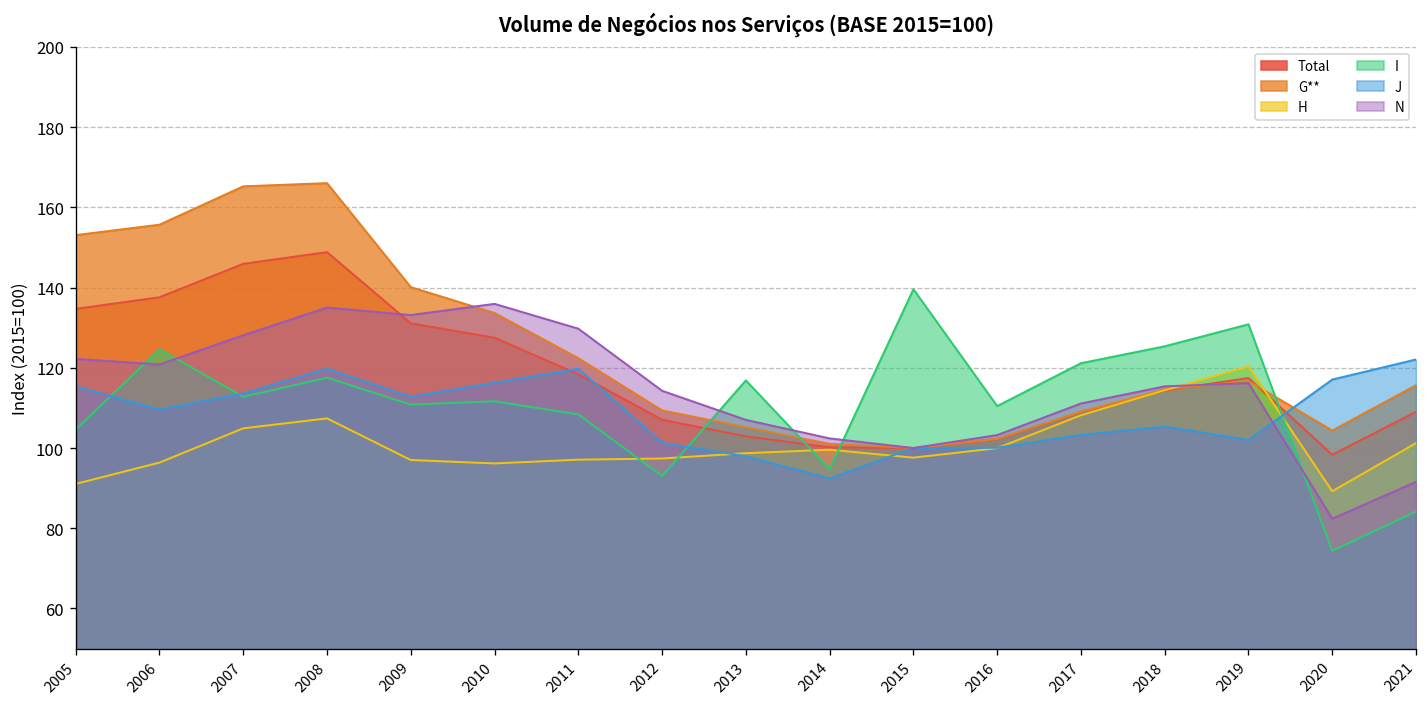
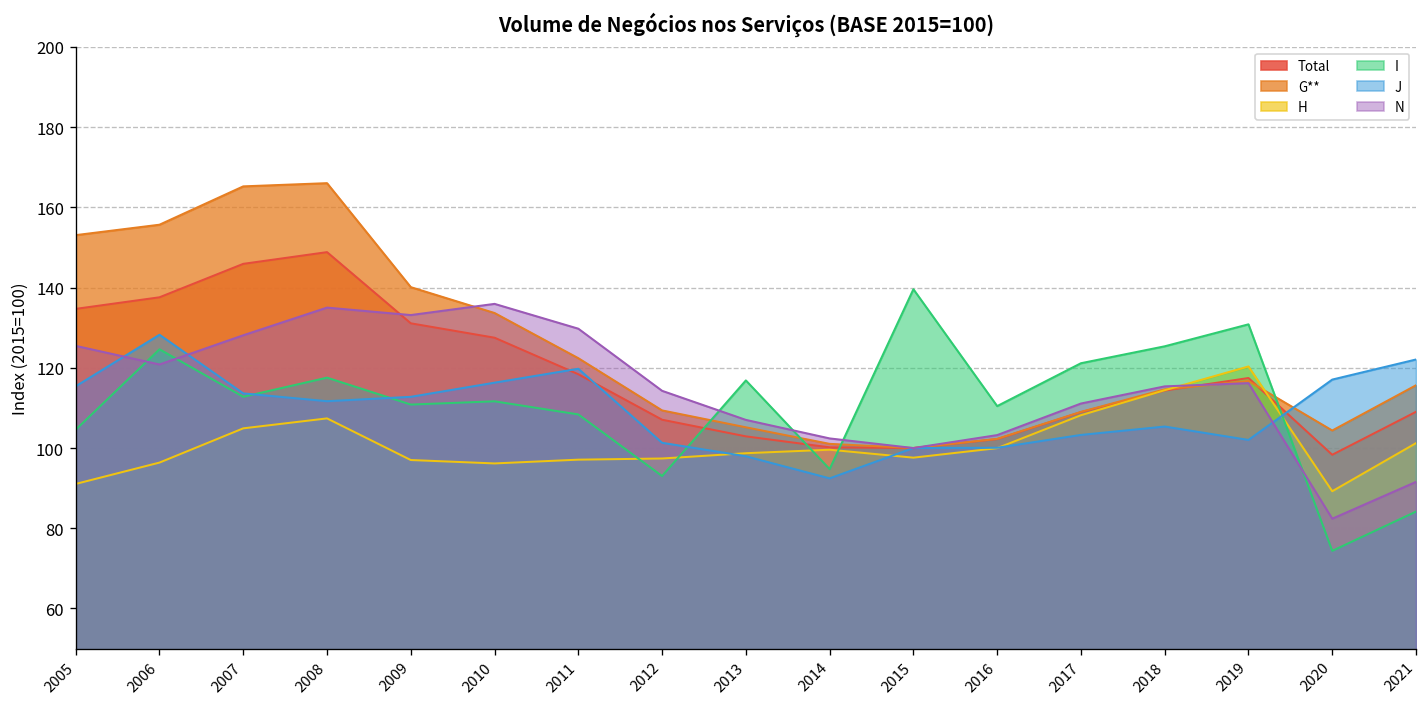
  {
    "H": {
      "2005": 91,
      "2006": 96,
      "2007": 105,
      "2008": 107,
      "2009": 97,
      "2010": 96,
      "2011": 97,
      "2012": 97,
      "2015": 98,
      "2017": 108,
      "2019": 120,
      "2020": 89,
      "2021": 101
    },
    "I": {
      "2005": 105,
      "2006": 125,
      "2007": 113,
      "2008": 118,
      "2009": 111,
      "2010": 112,
      "2011": 108,
      "2012": 93,
      "2013": 117,
      "2014": 95,
      "2015": 140,
      "2016": 110,
      "2017": 121,
      "2018": 125,
      "2019": 131,
      "2020": 74,
      "2021": 84
    },
    "J": {
      "2005": 115,
-     "2006": 110,
+     "2006": 128,
      "2007": 114,
-     "2008": 120,
+     "2008": 112,
      "2009": 113,
      "2010": 116,
      "2011": 120,
      "2012": 101,
      "2014": 92,
      "2017": 103,
      "2018": 105,
      "2019": 102,
      "2020": 117,
      "2021": 122
    },
    "N": {
-     "2005": 122,
+     "2005": 125,
      "2006": 121,
      "2007": 128,
      "2008": 135,
      "2009": 133,
      "2010": 136,
      "2011": 130,
      "2012": 114,
      "2013": 107,
      "2014": 102,
      "2016": 103,
      "2017": 111,
      "2020": 82,
      "2021": 92
    }
  }
